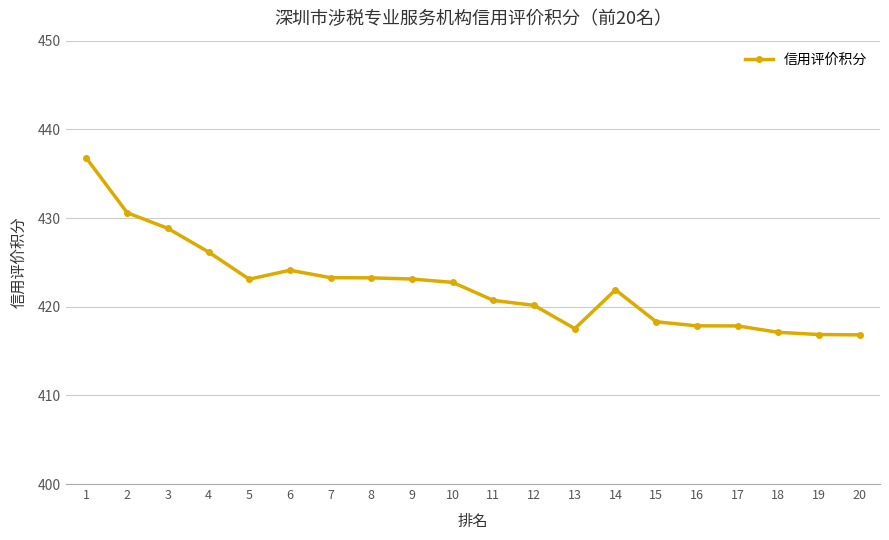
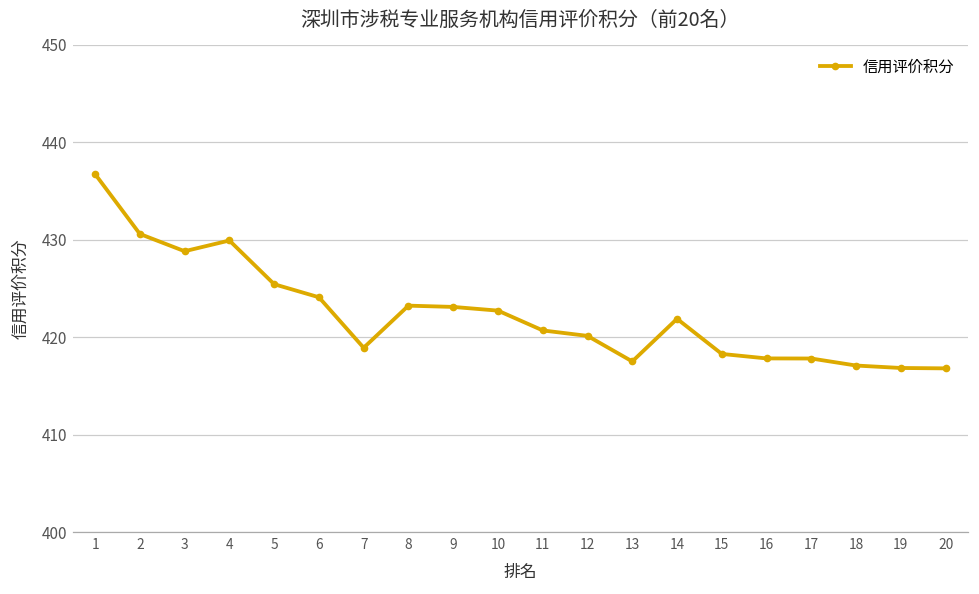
  {
    "1": 437,
    "2": 431,
    "3": 429,
-   "4": 426,
-   "5": 423,
+   "4": 430,
+   "5": 425,
    "6": 424,
-   "7": 423,
+   "7": 419,
    "8": 423,
    "9": 423,
    "10": 423,
    "11": 421,
    "12": 420,
    "13": 418,
    "14": 422,
    "15": 418,
    "16": 418,
    "17": 418,
    "18": 417,
    "19": 417,
    "20": 417
  }
